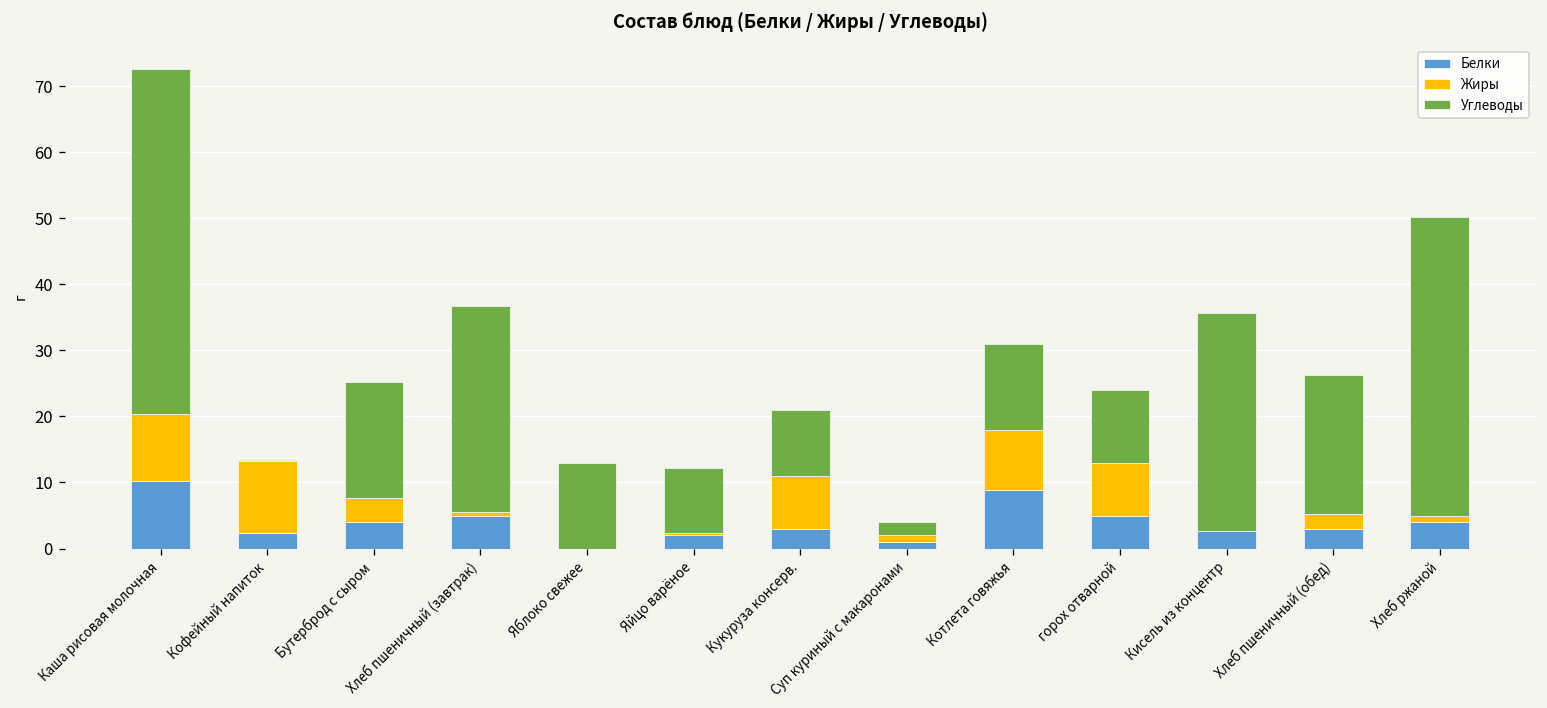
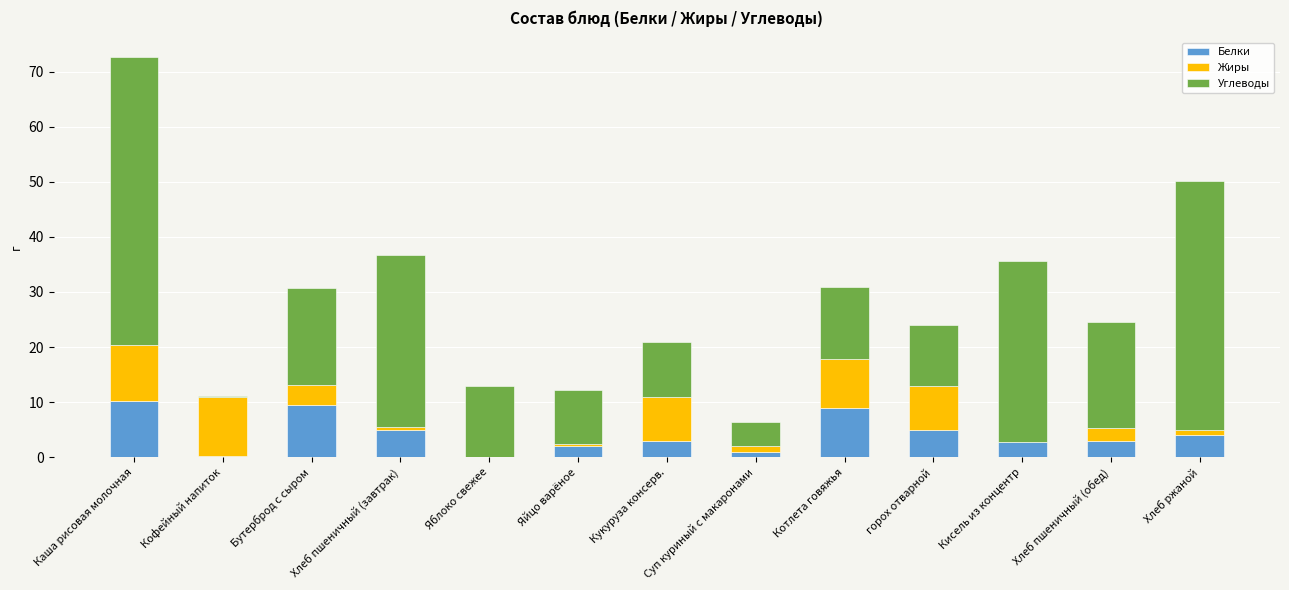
  {
    "Белки": {
      "Каша рисовая молочная": 10,
-     "Кофейный напиток": 2,
-     "Бутерброд с сыром": 4,
+     "Кофейный напиток": 0,
+     "Бутерброд с сыром": 10,
      "Хлеб пшеничный (завтрак)": 5,
      "Яблоко свежее": 0,
      "Яйцо варёное": 2,
      "Кукуруза консерв.": 3,
      "Суп куриный с макаронами": 1,
      "Котлета говяжья": 9,
      "горох отварной": 5,
      "Кисель из концентр": 3,
      "Хлеб пшеничный (обед)": 3,
      "Хлеб ржаной": 4
    },
    "Жиры": {
      "Каша рисовая молочная": 10,
      "Кофейный напиток": 11,
      "Бутерброд с сыром": 4,
      "Хлеб пшеничный (завтрак)": 0,
      "Яблоко свежее": 0,
      "Кукуруза консерв.": 8,
      "Суп куриный с макаронами": 1,
      "Котлета говяжья": 9,
      "горох отварной": 8,
      "Кисель из концентр": 0,
      "Хлеб пшеничный (обед)": 2,
      "Хлеб ржаной": 1
    },
    "Углеводы": {
      "Каша рисовая молочная": 52,
      "Бутерброд с сыром": 18,
      "Хлеб пшеничный (завтрак)": 31,
      "Яблоко свежее": 13,
      "Яйцо варёное": 10,
      "Кукуруза консерв.": 10,
-     "Суп куриный с макаронами": 2,
+     "Суп куриный с макаронами": 4,
      "Котлета говяжья": 13,
      "горох отварной": 11,
      "Кисель из концентр": 33,
-     "Хлеб пшеничный (обед)": 21,
+     "Хлеб пшеничный (обед)": 19,
      "Хлеб ржаной": 45
    }
  }
